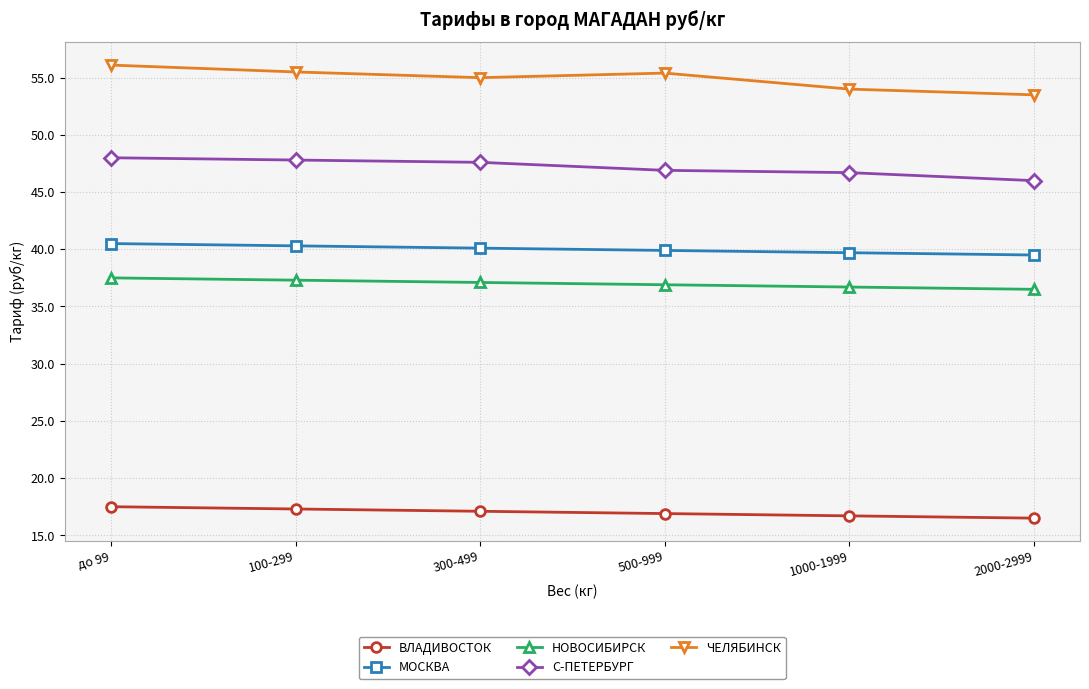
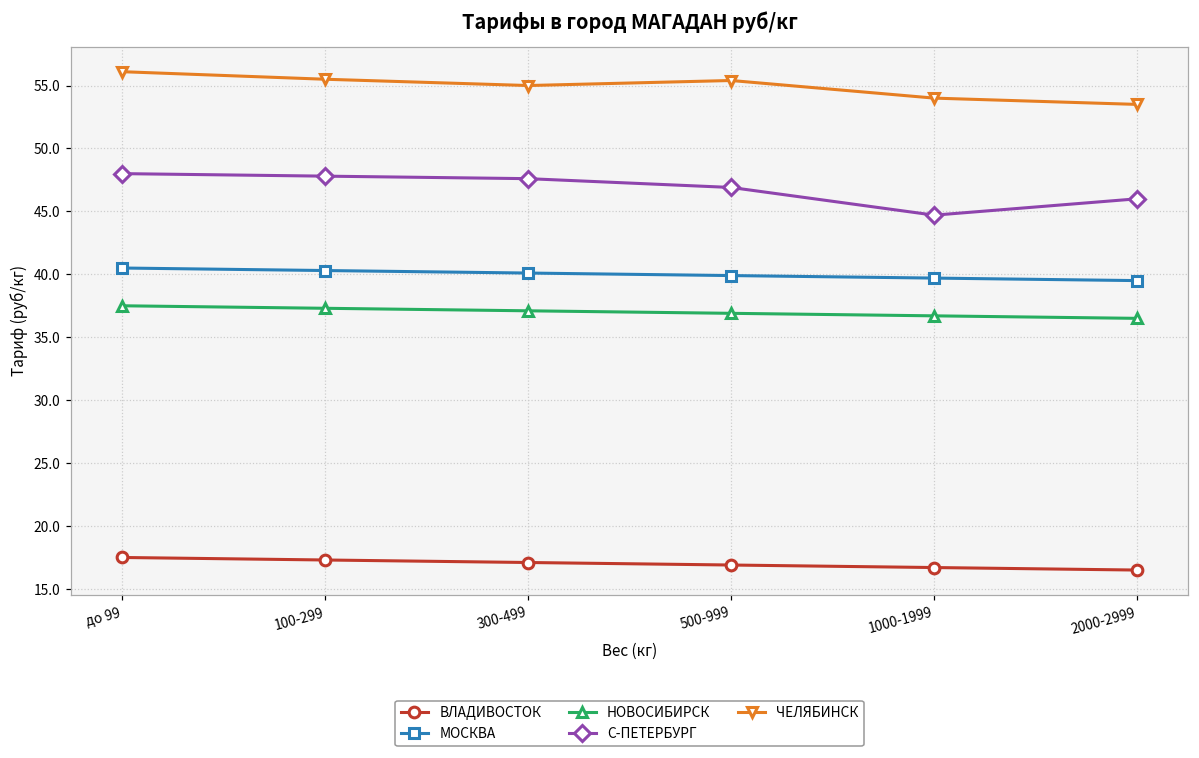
  {
    "ВЛАДИВОСТОК": {
      "до 99": 17.5,
      "100-299": 17.3,
      "300-499": 17.1,
      "500-999": 16.9,
      "1000-1999": 16.7,
      "2000-2999": 16.5
    },
    "МОСКВА": {
      "до 99": 40.5,
      "100-299": 40.3,
      "300-499": 40.1,
      "500-999": 39.9,
      "1000-1999": 39.7,
      "2000-2999": 39.5
    },
    "НОВОСИБИРСК": {
      "до 99": 37.5,
      "100-299": 37.3,
      "300-499": 37.1,
      "500-999": 36.9,
      "1000-1999": 36.7,
      "2000-2999": 36.5
    },
    "С-ПЕТЕРБУРГ": {
      "до 99": 48.0,
      "100-299": 47.8,
      "300-499": 47.6,
      "500-999": 46.9,
-     "1000-1999": 46.7,
+     "1000-1999": 44.7,
      "2000-2999": 46.0
    },
    "ЧЕЛЯБИНСК": {
      "до 99": 56.1,
      "100-299": 55.5,
      "300-499": 55.0,
      "500-999": 55.4,
      "1000-1999": 54.0,
      "2000-2999": 53.5
    }
  }
